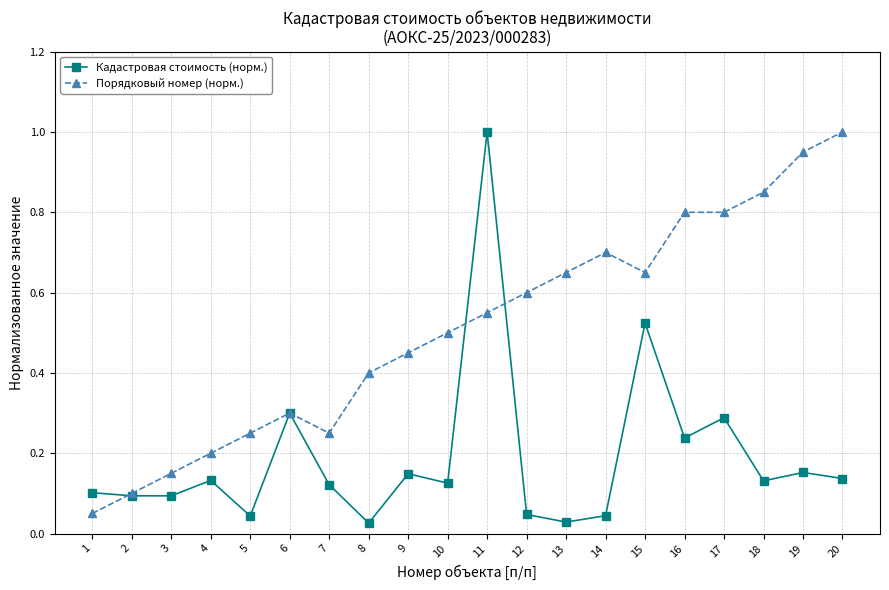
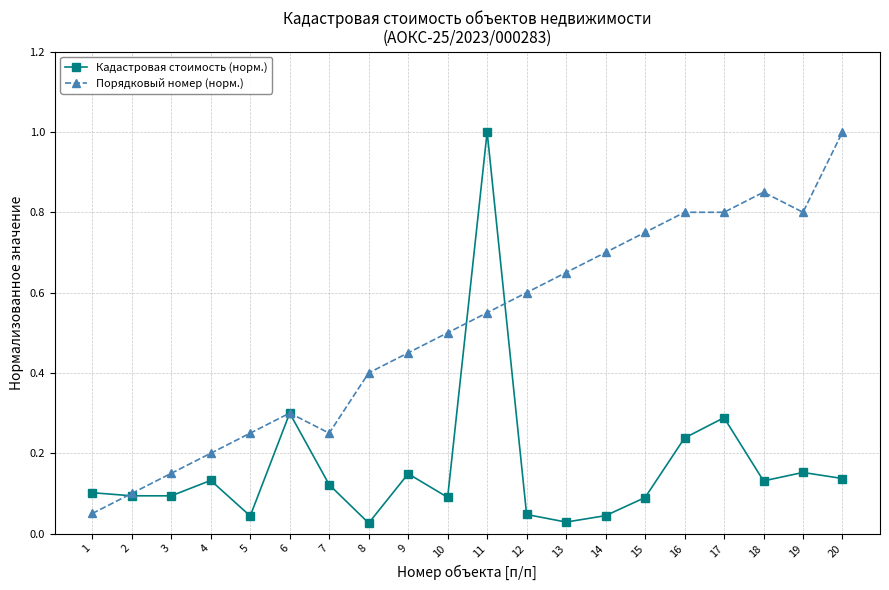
  {
    "Кадастровая стоимость (норм.)": {
      "1": 0.10,
      "3": 0.09,
      "4": 0.13,
      "5": 0.04,
      "7": 0.12,
      "8": 0.03,
      "9": 0.15,
-     "10": 0.13,
+     "10": 0.09,
      "11": 1.00,
      "12": 0.05,
      "13": 0.03,
      "14": 0.04,
-     "15": 0.52,
+     "15": 0.09,
      "16": 0.24,
      "17": 0.29,
      "18": 0.13,
      "19": 0.15,
      "20": 0.14
    },
    "Порядковый номер (норм.)": {
      "1": 0.05,
      "3": 0.15,
      "4": 0.20,
      "5": 0.25,
      "7": 0.25,
      "8": 0.40,
      "9": 0.45,
      "10": 0.50,
      "11": 0.55,
      "12": 0.60,
      "13": 0.65,
      "14": 0.70,
-     "15": 0.65,
+     "15": 0.75,
      "16": 0.80,
      "17": 0.80,
      "18": 0.85,
-     "19": 0.95,
+     "19": 0.80,
      "20": 1.00
    }
  }
